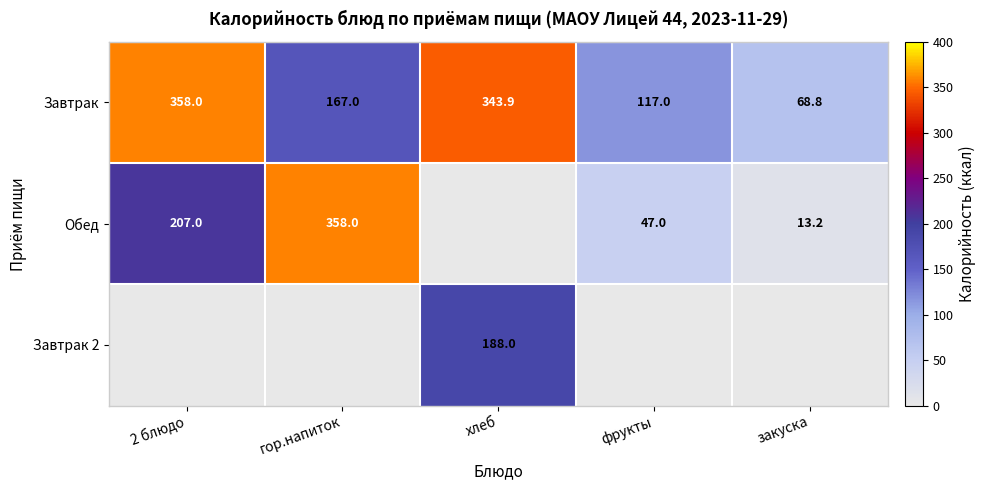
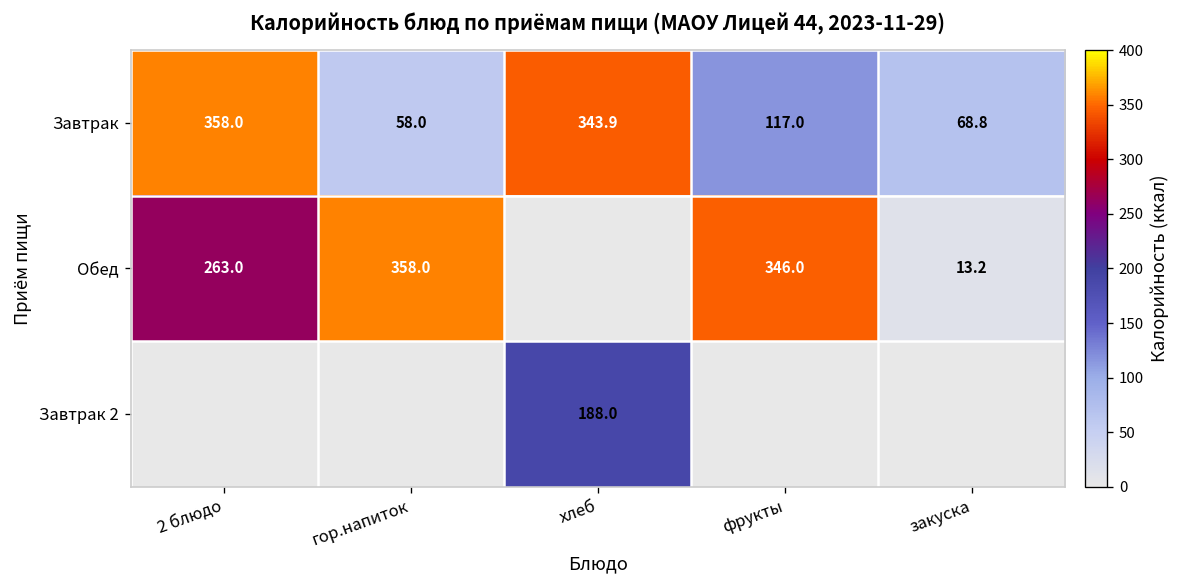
  {
    "Завтрак": {
      "2 блюдо": 358.0,
-     "гор.напиток": 167.0,
+     "гор.напиток": 58.0,
      "хлеб": 343.9,
      "фрукты": 117.0,
      "закуска": 68.8
    },
    "Обед": {
-     "2 блюдо": 207.0,
+     "2 блюдо": 263.0,
      "гор.напиток": 358.0,
-     "фрукты": 47.0,
+     "фрукты": 346.0,
      "закуска": 13.2
    },
    "Завтрак 2": {
      "хлеб": 188.0
    }
  }
